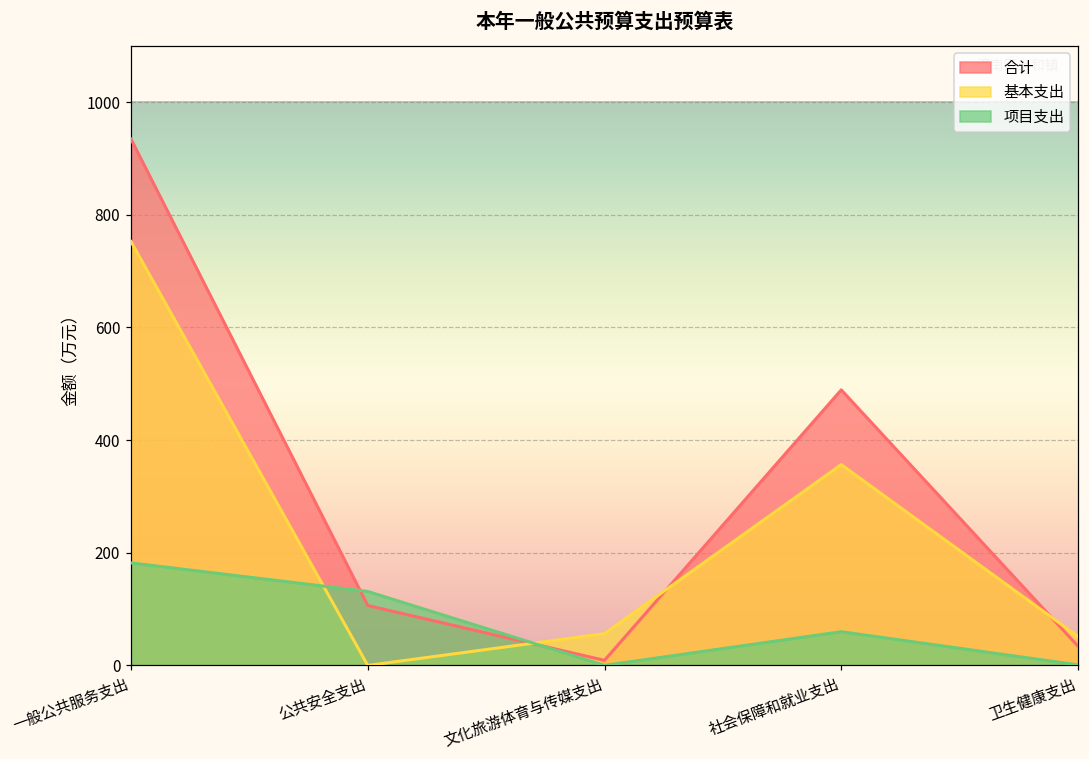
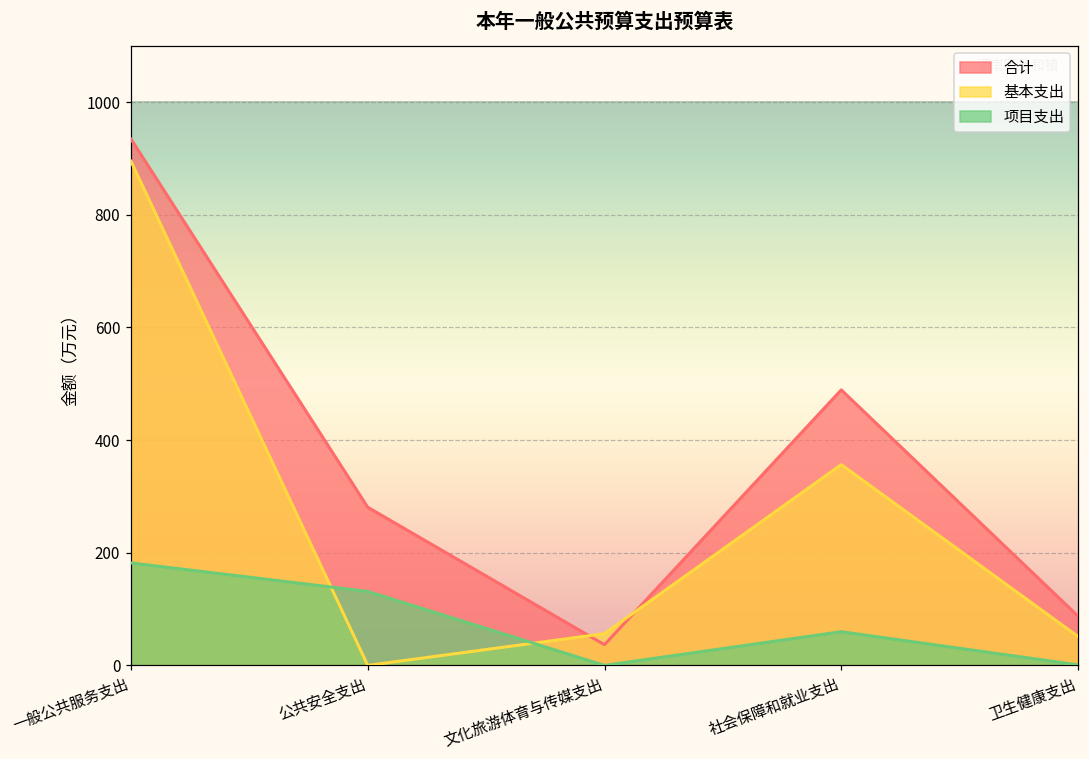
  {
    "合计": {
      "一般公共服务支出": 930,
-     "公共安全支出": 110,
-     "文化旅游体育与传媒支出": 10,
+     "公共安全支出": 280,
+     "文化旅游体育与传媒支出": 40,
      "社会保障和就业支出": 490,
-     "卫生健康支出": 30
+     "卫生健康支出": 90
    },
    "基本支出": {
-     "一般公共服务支出": 750,
+     "一般公共服务支出": 900,
      "公共安全支出": 0,
      "文化旅游体育与传媒支出": 60,
      "社会保障和就业支出": 360,
      "卫生健康支出": 50
    },
    "项目支出": {
      "一般公共服务支出": 180,
      "公共安全支出": 130,
      "文化旅游体育与传媒支出": 0,
      "社会保障和就业支出": 60,
      "卫生健康支出": 0
    }
  }
